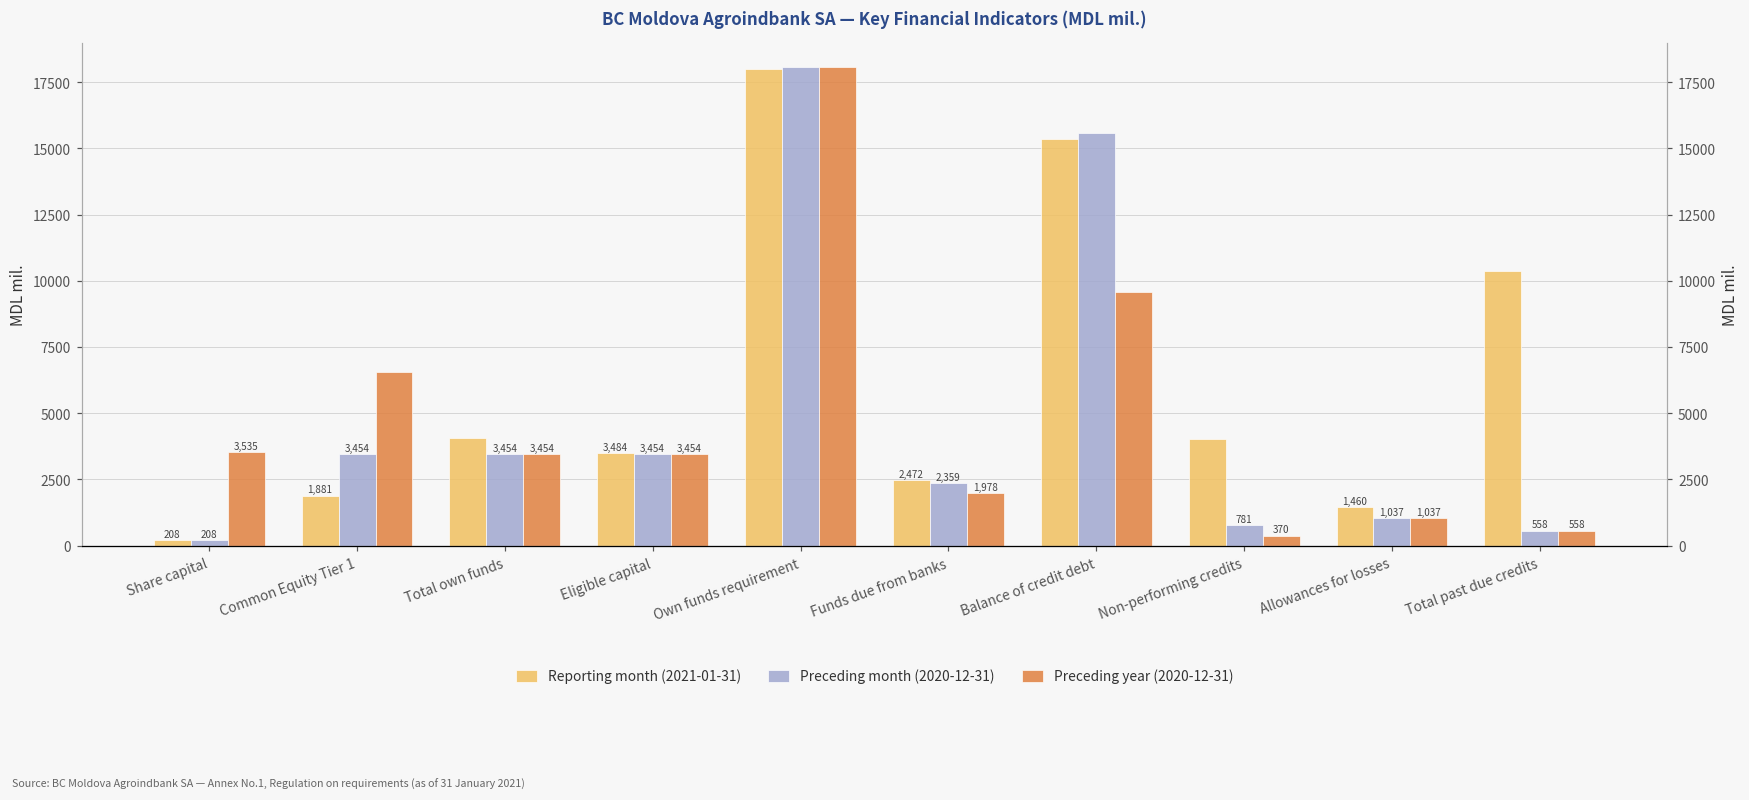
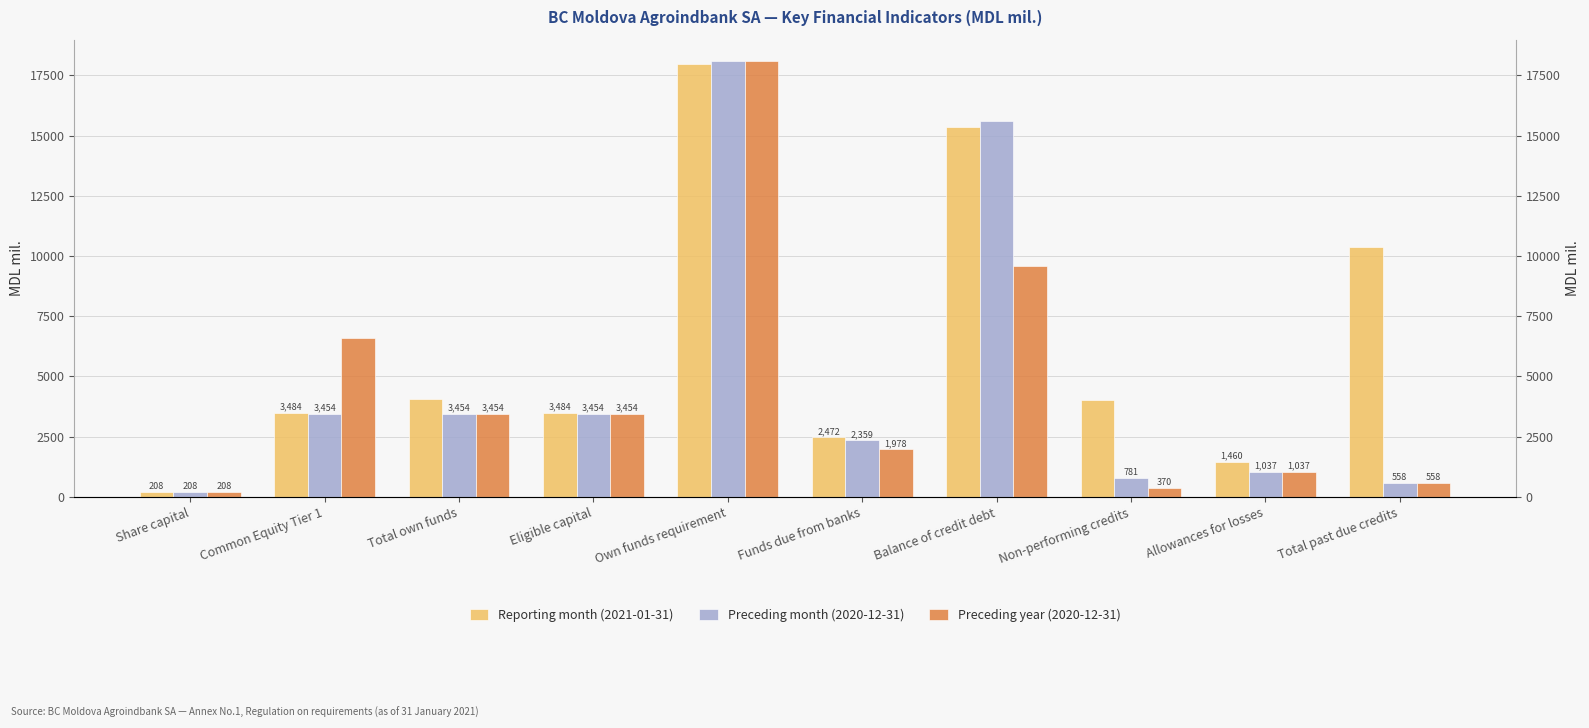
  {
    "Reporting month (2021-01-31)": {
      "Share capital": "208",
-     "Common Equity Tier 1": "1,881",
+     "Common Equity Tier 1": "3,484",
      "Eligible capital": "3,484",
      "Funds due from banks": "2,472",
      "Allowances for losses": "1,460"
    },
    "Preceding month (2020-12-31)": {
      "Share capital": "208",
      "Common Equity Tier 1": "3,454",
      "Total own funds": "3,454",
      "Eligible capital": "3,454",
      "Funds due from banks": "2,359",
      "Non-performing credits": "781",
      "Allowances for losses": "1,037",
      "Total past due credits": "558"
    },
    "Preceding year (2020-12-31)": {
-     "Share capital": "3,535",
+     "Share capital": "208",
      "Total own funds": "3,454",
      "Eligible capital": "3,454",
      "Funds due from banks": "1,978",
      "Non-performing credits": "370",
      "Allowances for losses": "1,037",
      "Total past due credits": "558"
    }
  }
